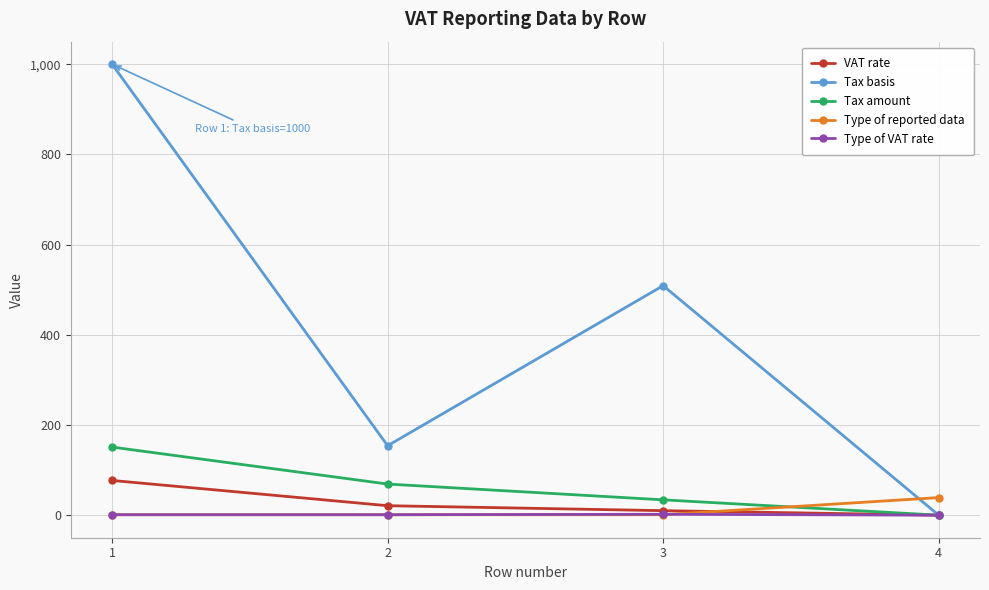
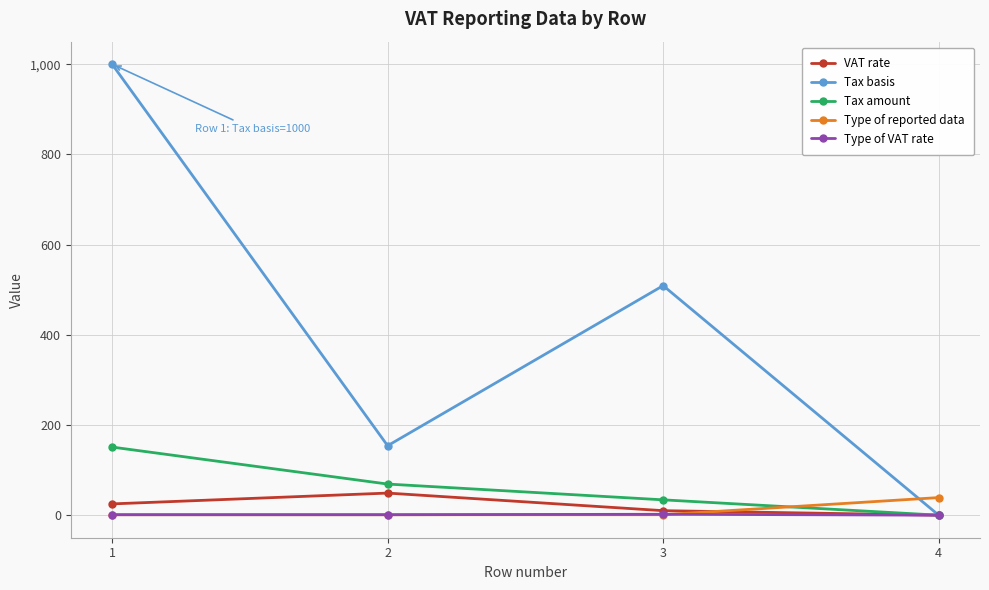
  {
    "VAT rate": {
-     "1": 80,
-     "2": 20,
+     "1": 30,
+     "2": 50,
      "3": 10
    },
    "Tax basis": {
      "1": 1000
    },
    "Tax amount": {
      "1": 150,
      "2": 70,
      "3": 30
    },
    "Type of reported data": {
      "4": 40
    }
  }
